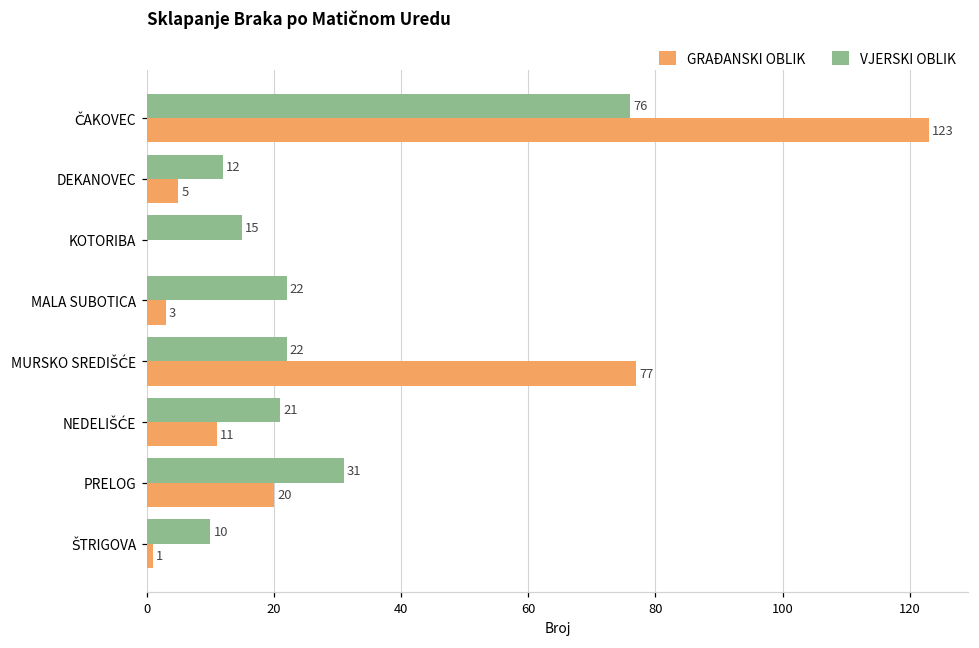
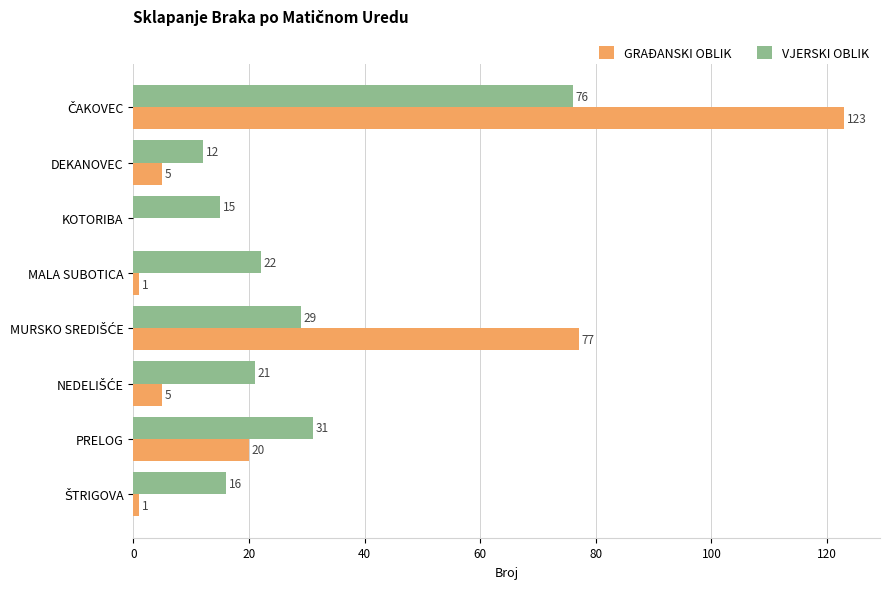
  {
    "GRAĐANSKI OBLIK": {
      "ČAKOVEC": 123,
      "DEKANOVEC": 5,
-     "MALA SUBOTICA": 3,
+     "MALA SUBOTICA": 1,
      "MURSKO SREDIŠĆE": 77,
-     "NEDELIŠĆE": 11,
+     "NEDELIŠĆE": 5,
      "PRELOG": 20,
      "ŠTRIGOVA": 1
    },
    "VJERSKI OBLIK": {
      "ČAKOVEC": 76,
      "DEKANOVEC": 12,
      "KOTORIBA": 15,
      "MALA SUBOTICA": 22,
-     "MURSKO SREDIŠĆE": 22,
+     "MURSKO SREDIŠĆE": 29,
      "NEDELIŠĆE": 21,
      "PRELOG": 31,
-     "ŠTRIGOVA": 10
+     "ŠTRIGOVA": 16
    }
  }
